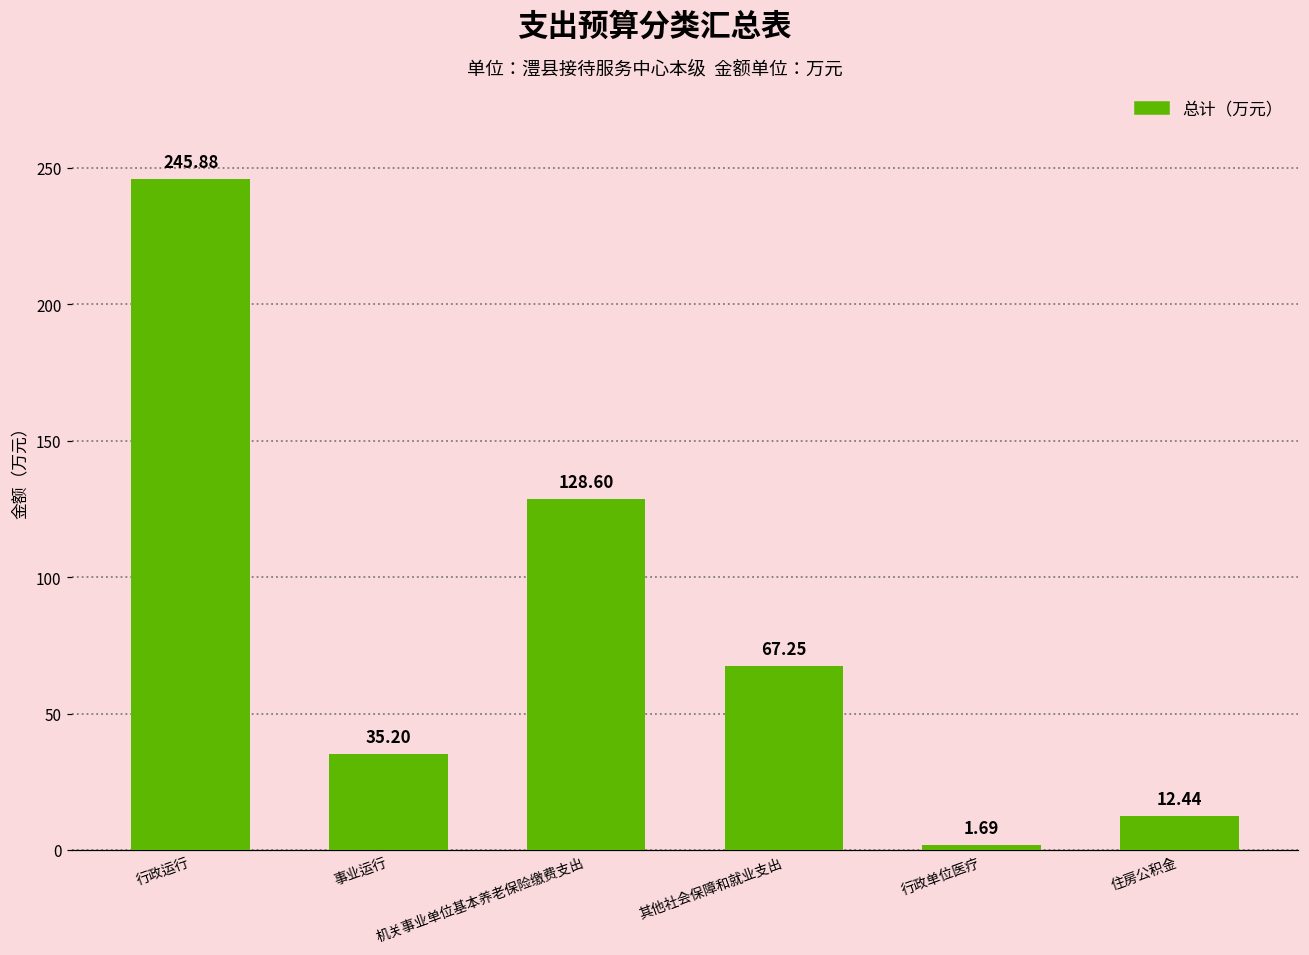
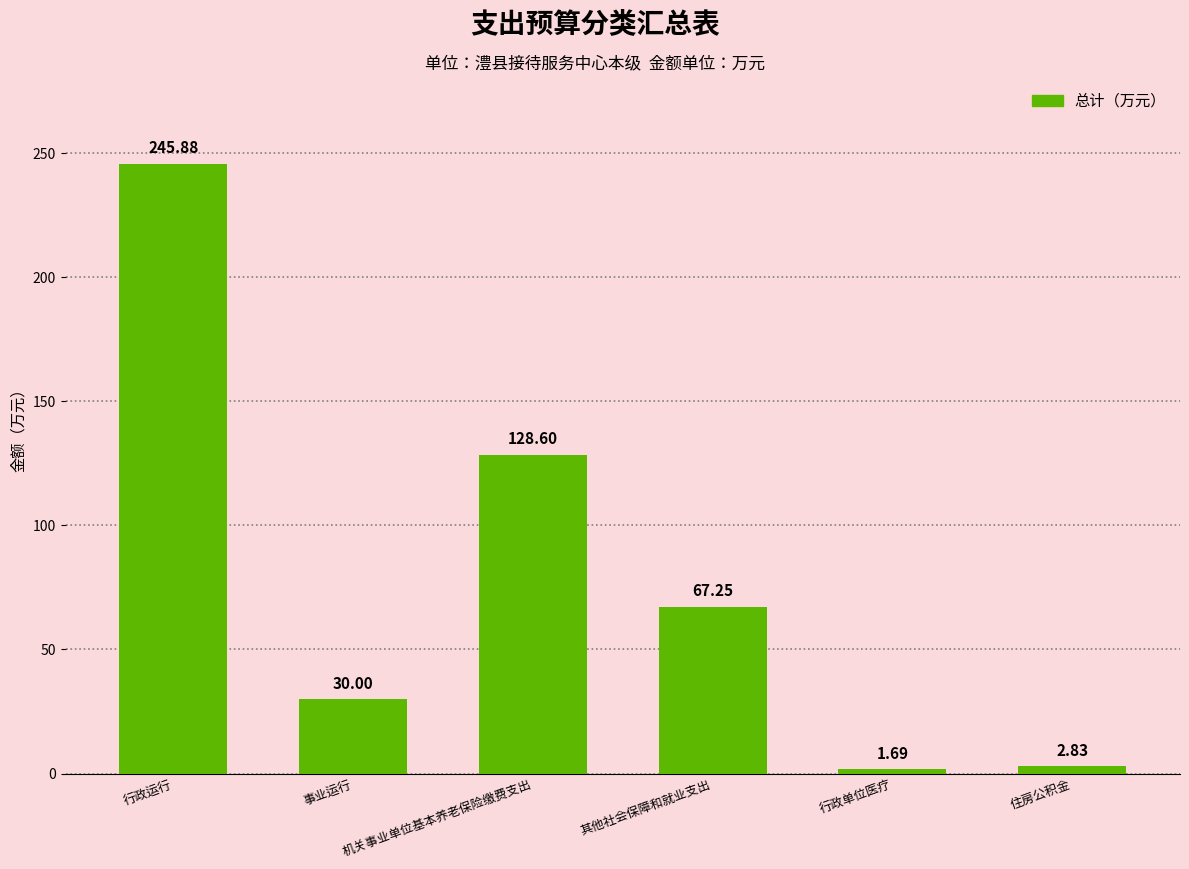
  {
    "行政运行": 245.88,
-   "事业运行": 35.20,
+   "事业运行": 30.00,
    "机关事业单位基本养老保险缴费支出": 128.60,
    "其他社会保障和就业支出": 67.25,
    "行政单位医疗": 1.69,
-   "住房公积金": 12.44
+   "住房公积金": 2.83
  }
